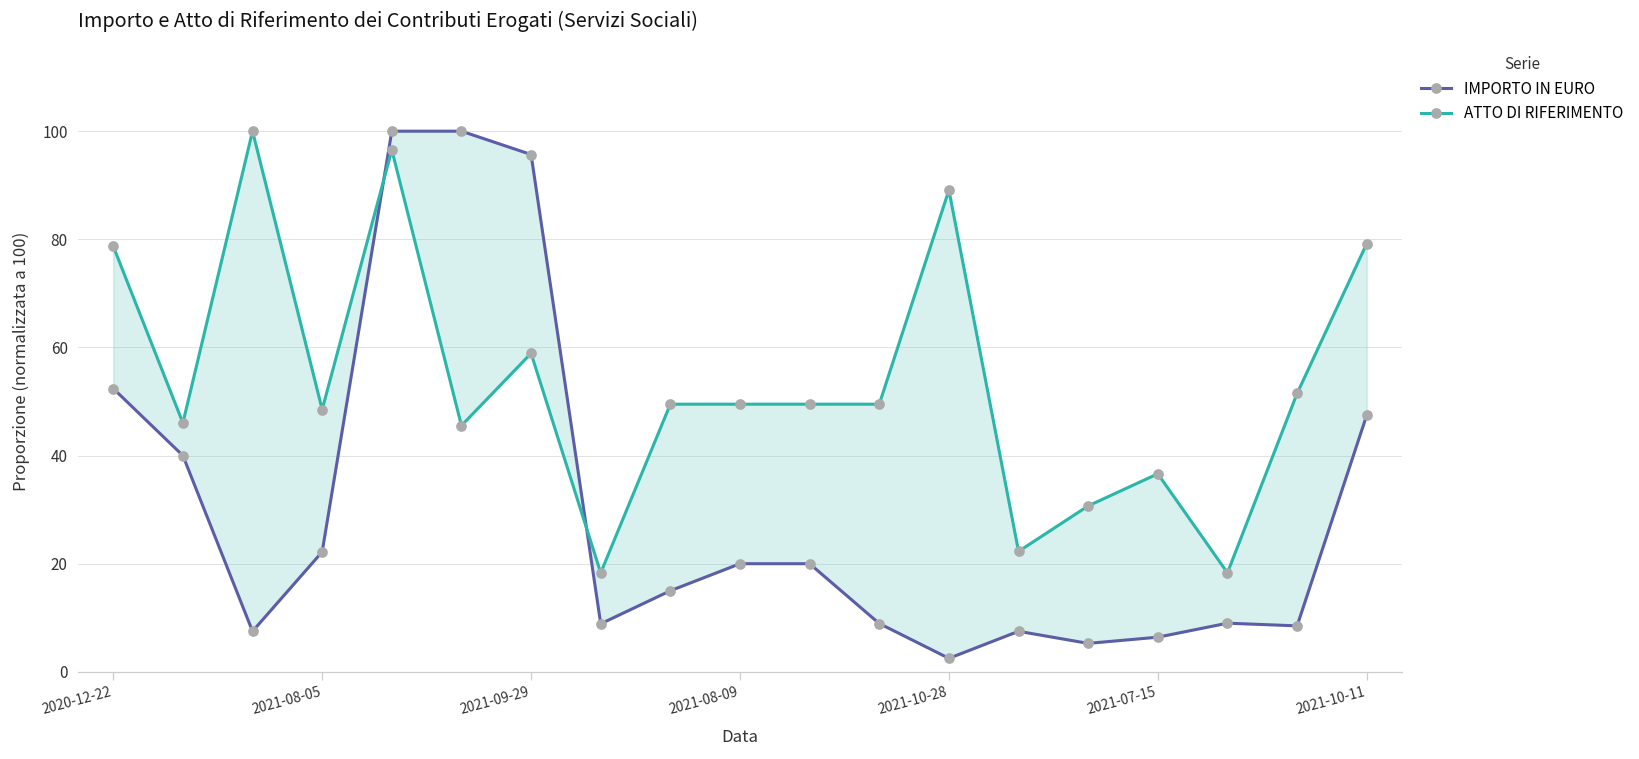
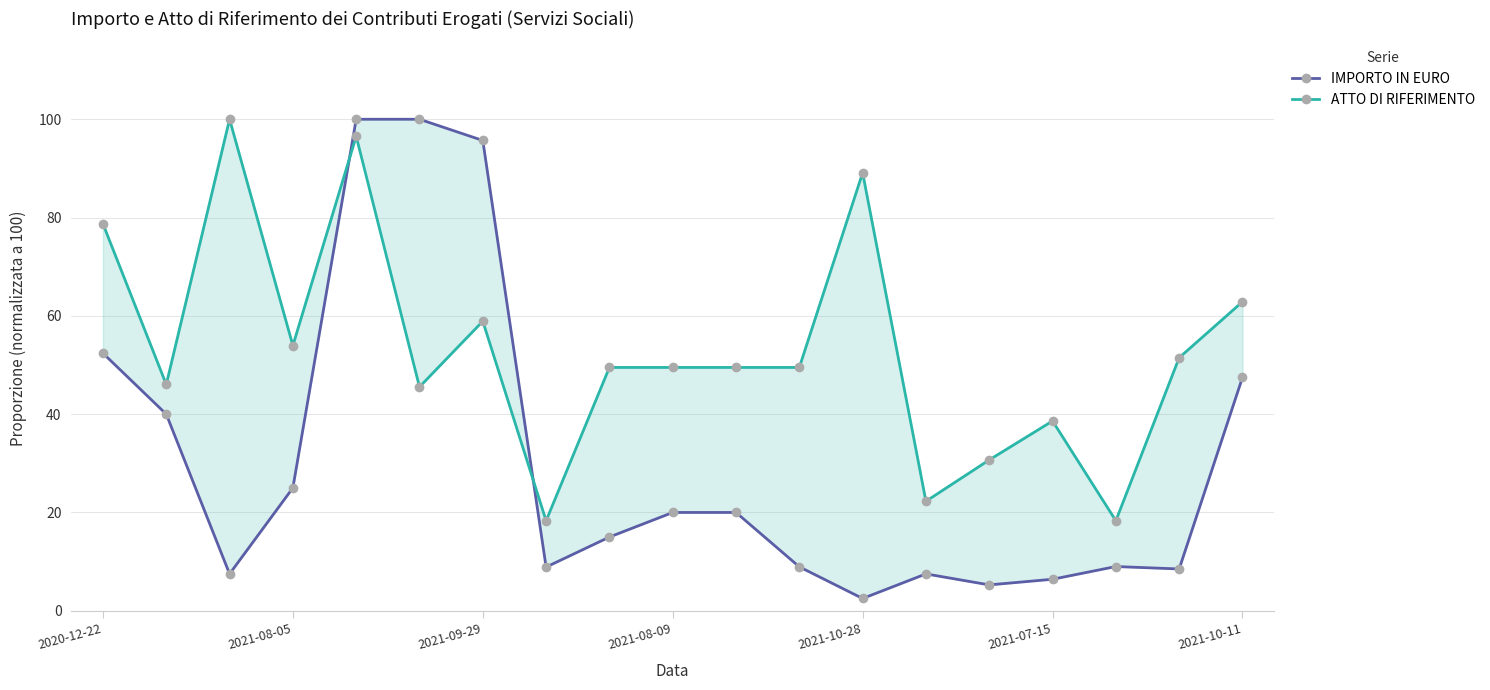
  {
    "IMPORTO IN EURO": {
      "2020-12-22": 52,
-     "2021-08-05": 22,
+     "2021-08-05": 25,
      "2021-10-28": 3,
      "2021-07-15": 6,
      "2021-10-11": 47
    },
    "ATTO DI RIFERIMENTO": {
-     "2021-08-05": 49,
+     "2021-08-05": 54,
      "2021-09-29": 59,
-     "2021-07-15": 37,
-     "2021-10-11": 79
+     "2021-07-15": 39,
+     "2021-10-11": 63
    }
  }
